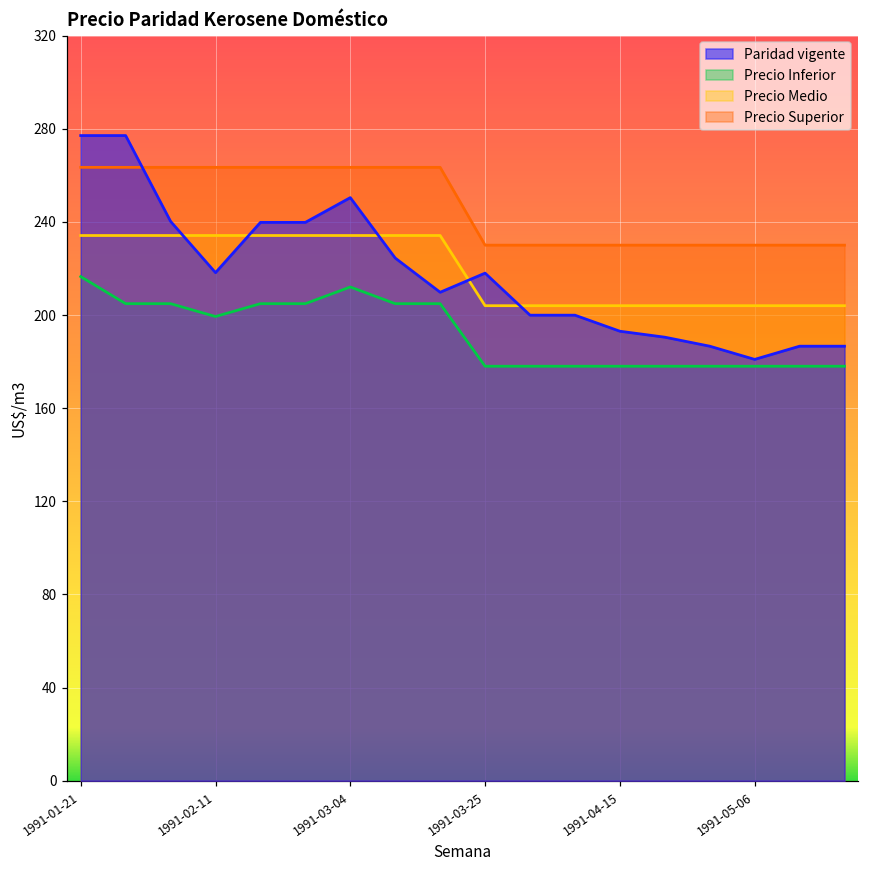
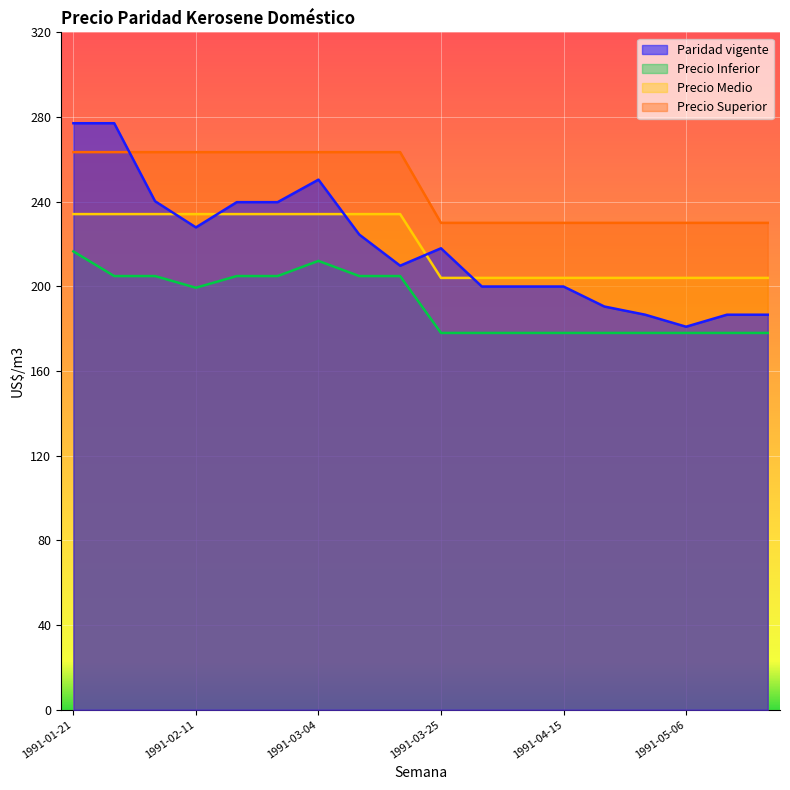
  {
    "Paridad vigente": {
      "1991-01-21": 277,
-     "1991-02-11": 218,
+     "1991-02-11": 228,
      "1991-03-04": 250,
      "1991-03-25": 218,
-     "1991-04-15": 193,
+     "1991-04-15": 200,
      "1991-05-06": 181
    },
    "Precio Inferior": {
      "1991-01-21": 217,
      "1991-02-11": 199,
      "1991-03-04": 212,
      "1991-03-25": 178,
      "1991-04-15": 178,
      "1991-05-06": 178
    },
    "Precio Medio": {
      "1991-01-21": 234,
      "1991-02-11": 234,
      "1991-03-04": 234,
      "1991-03-25": 204,
      "1991-04-15": 204,
      "1991-05-06": 204
    },
    "Precio Superior": {
      "1991-01-21": 263,
      "1991-02-11": 263,
      "1991-03-04": 263,
      "1991-03-25": 230,
      "1991-04-15": 230,
      "1991-05-06": 230
    }
  }
